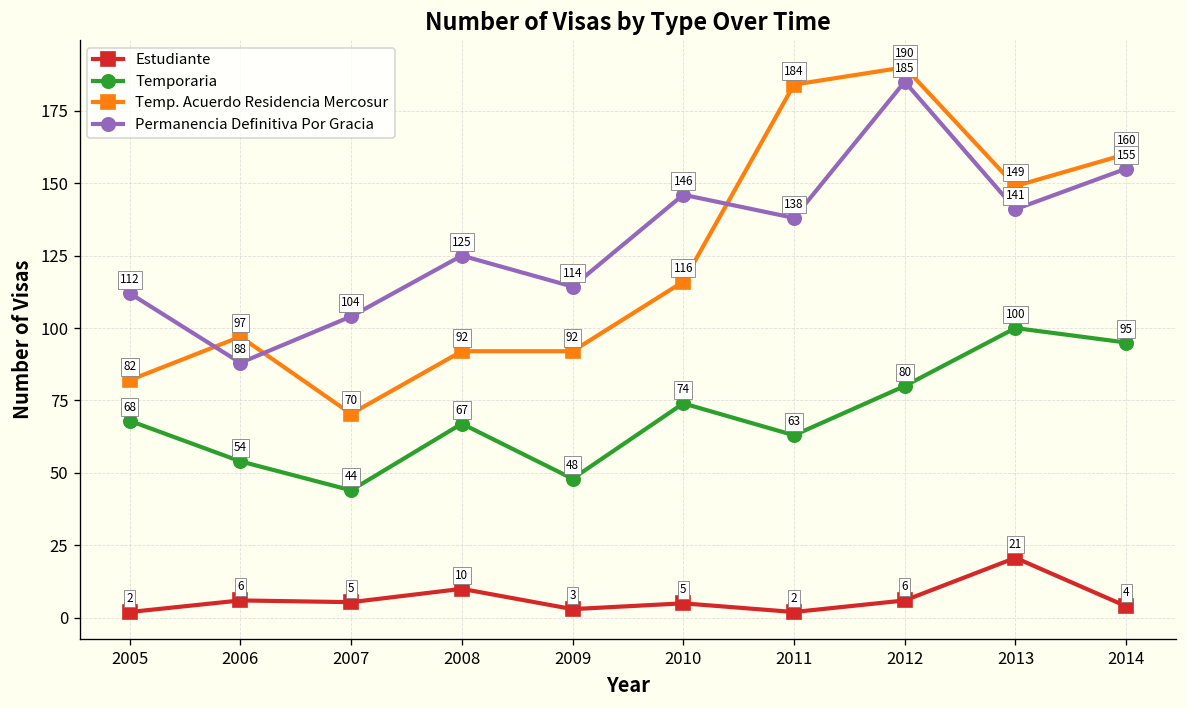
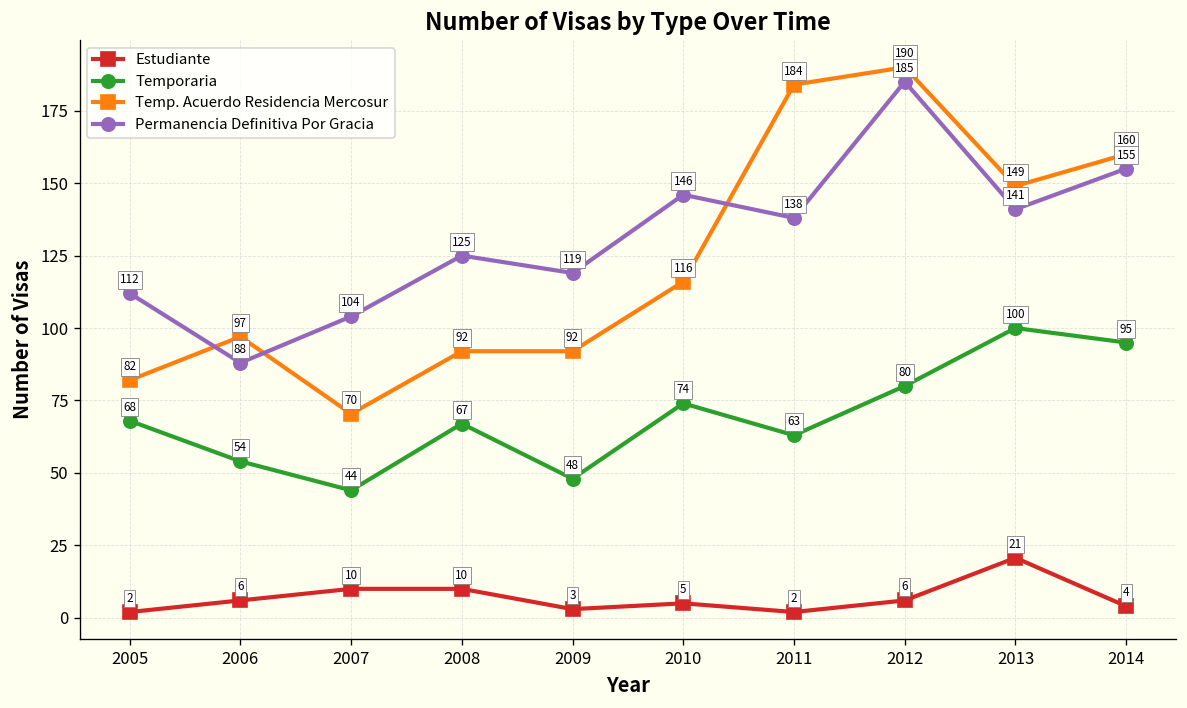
  {
    "Estudiante": {
-     "2007": 5
+     "2007": 10
    },
    "Permanencia Definitiva Por Gracia": {
-     "2009": 114
+     "2009": 119
    }
  }
